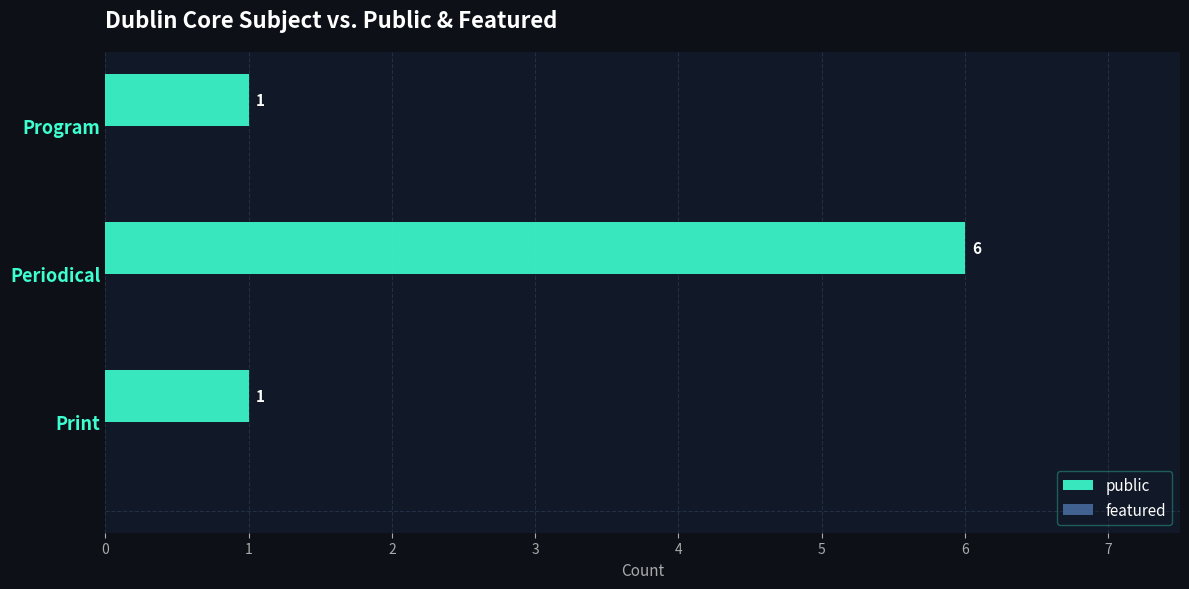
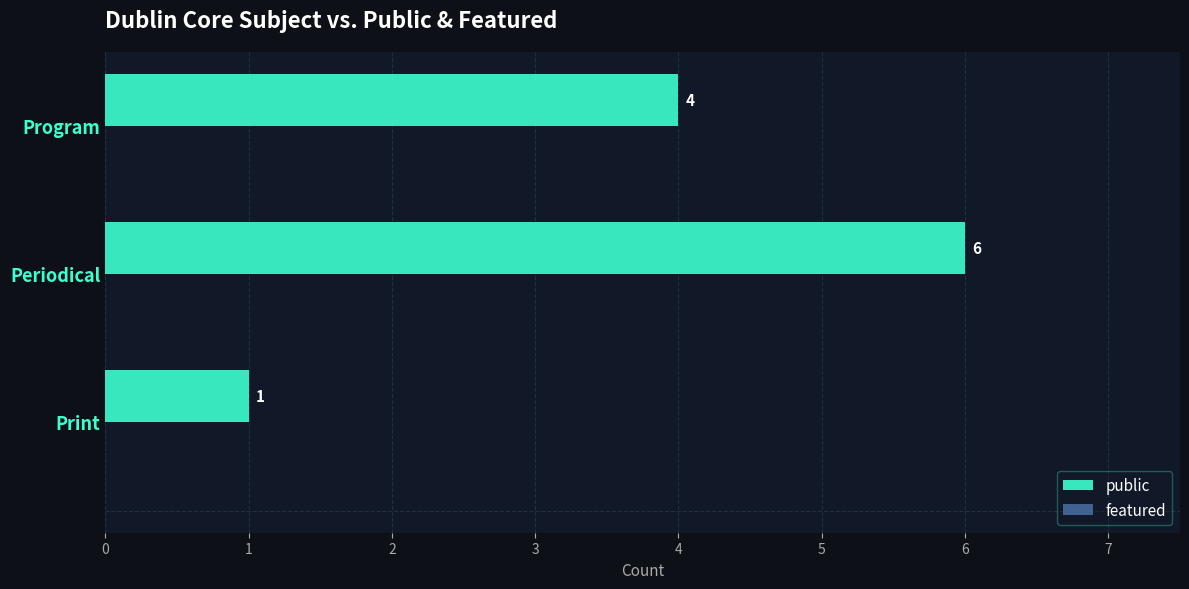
  {
    "public": {
-     "Program": 1,
+     "Program": 4,
      "Periodical": 6,
      "Print": 1
    },
    "featured": {
      "Program": 0.00,
      "Periodical": 0.00,
      "Print": 0.00
    }
  }
